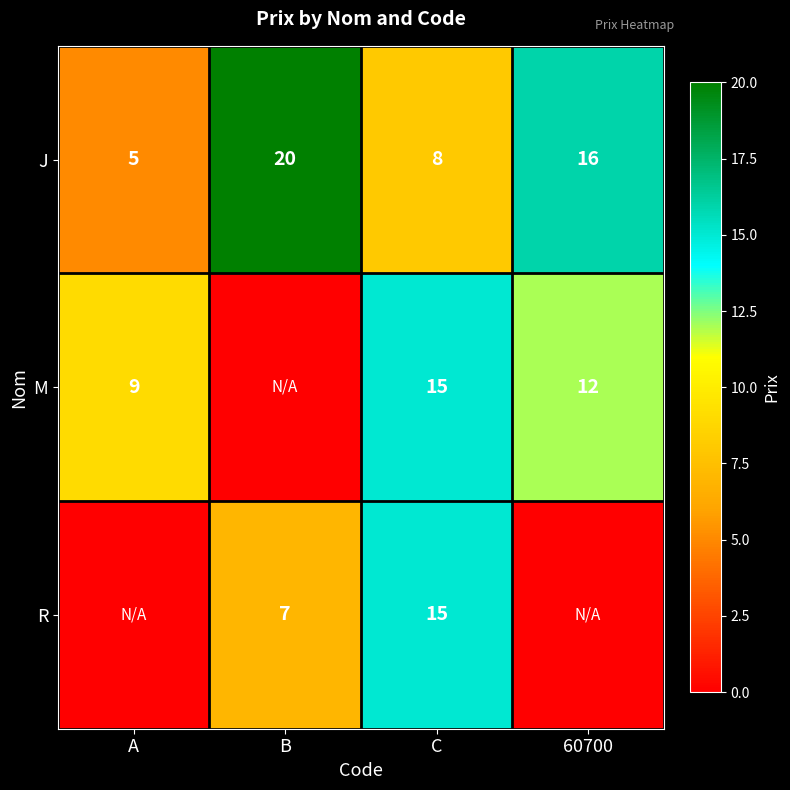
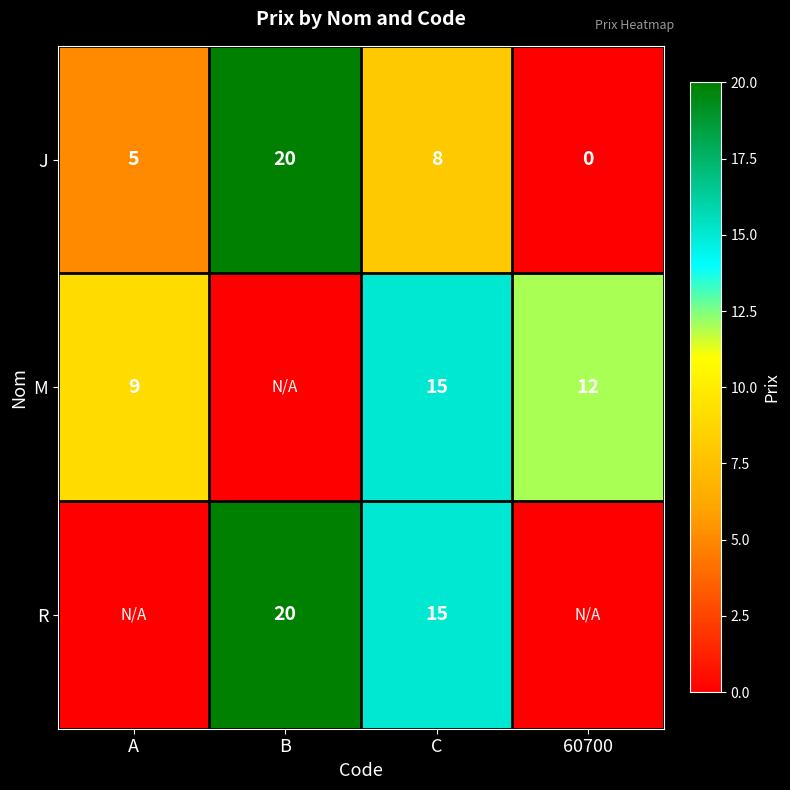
  {
    "J": {
      "A": 5,
      "B": 20,
      "C": 8,
-     "60700": 16
+     "60700": 0
    },
    "M": {
      "A": 9,
      "C": 15,
      "60700": 12
    },
    "R": {
-     "B": 7,
+     "B": 20,
      "C": 15
    }
  }
